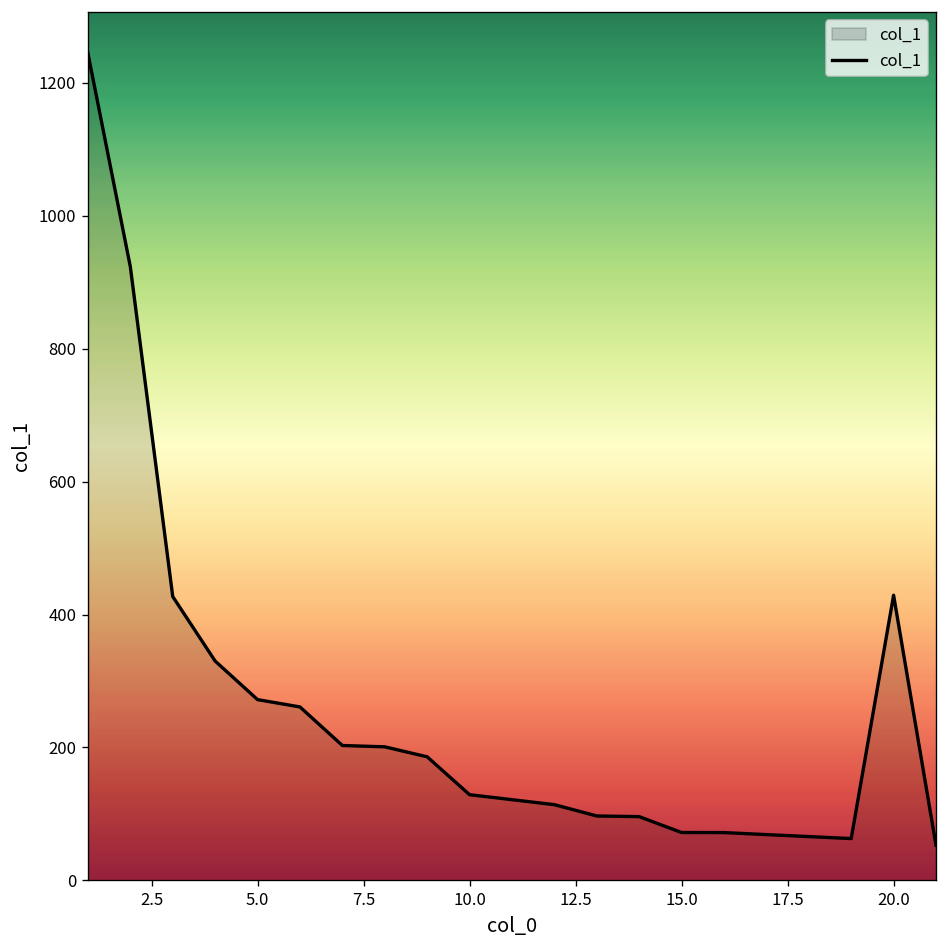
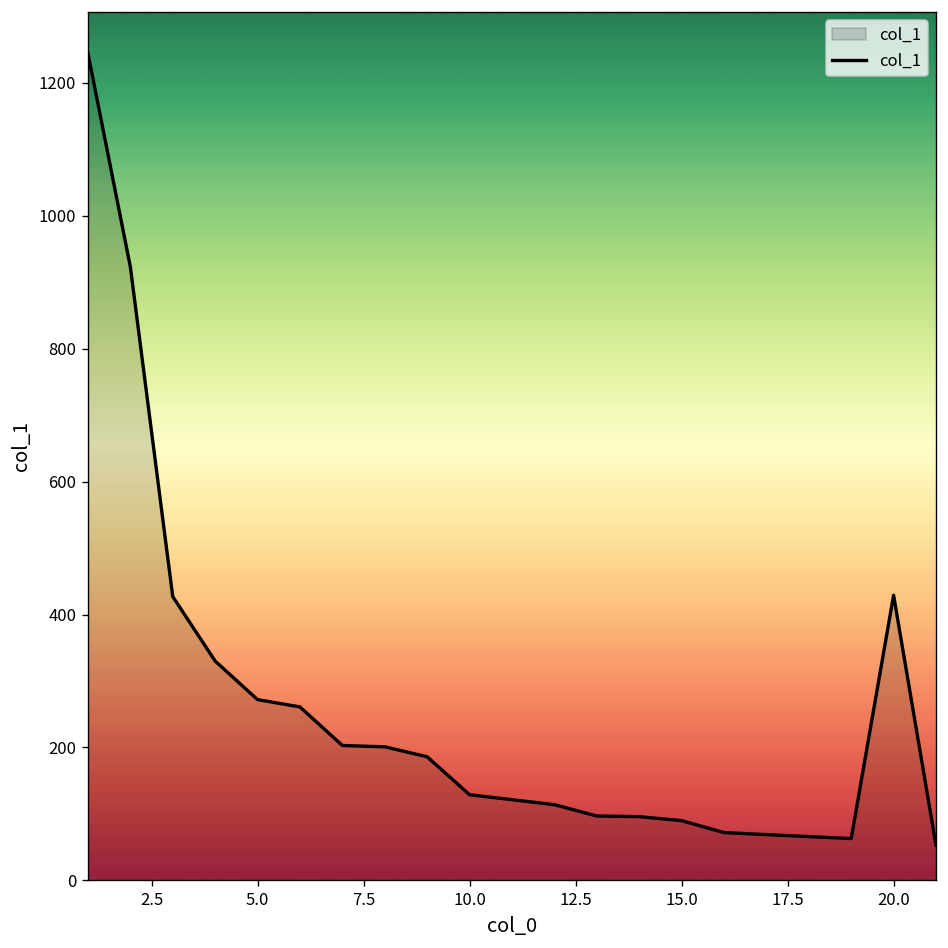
  {
    "5.0": 270,
    "10.0": 130,
-   "15.0": 70,
+   "15.0": 90,
    "20.0": 430
  }
